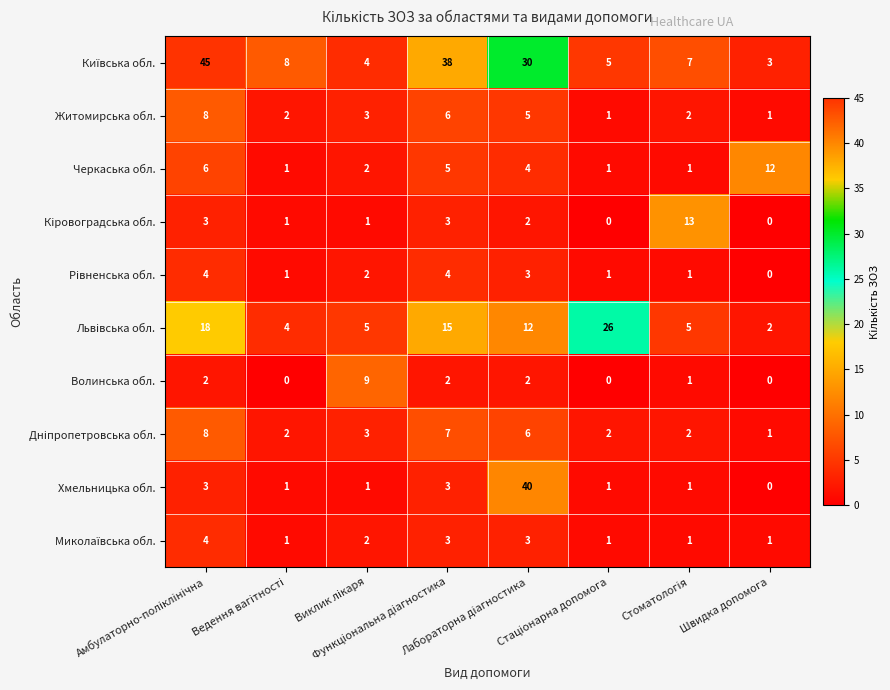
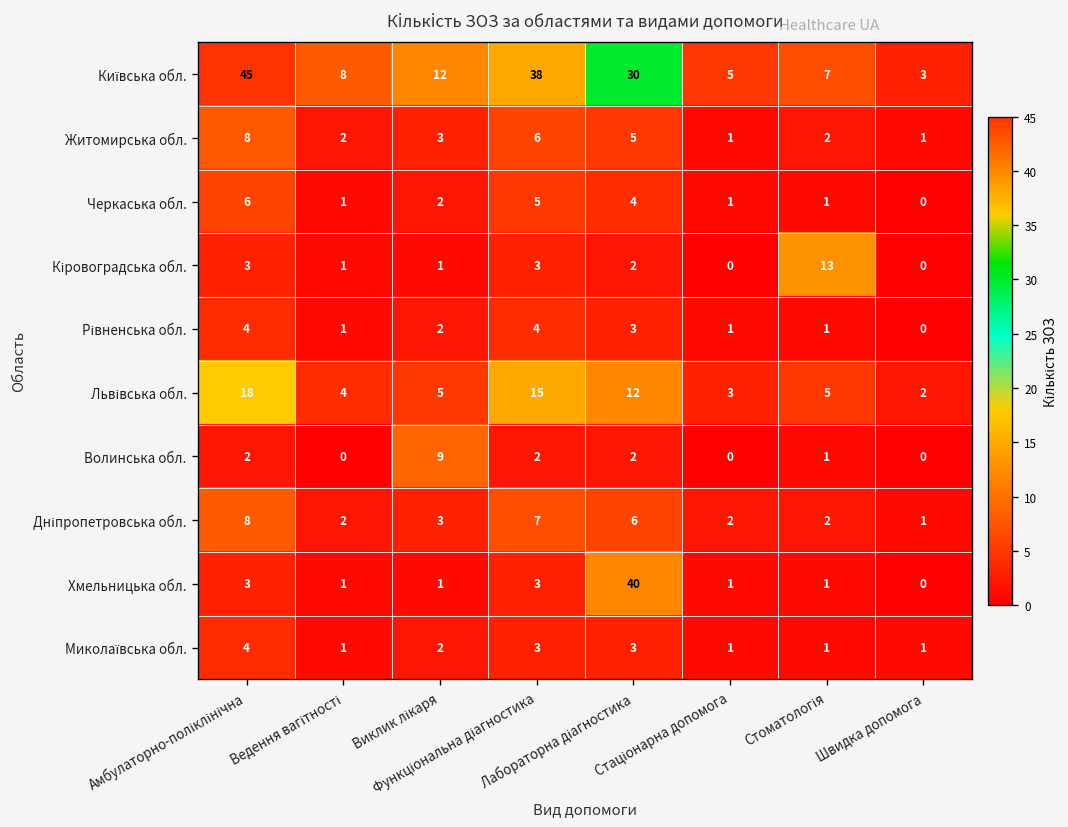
  {
    "Київська обл.": {
      "Амбулаторно-поліклінічна": 45,
      "Ведення вагітності": 8,
-     "Виклик лікаря": 4,
+     "Виклик лікаря": 12,
      "Функціональна діагностика": 38,
      "Лабораторна діагностика": 30,
      "Стаціонарна допомога": 5,
      "Стоматологія": 7,
      "Швидка допомога": 3
    },
    "Житомирська обл.": {
      "Амбулаторно-поліклінічна": 8,
      "Ведення вагітності": 2,
      "Виклик лікаря": 3,
      "Функціональна діагностика": 6,
      "Лабораторна діагностика": 5,
      "Стаціонарна допомога": 1,
      "Стоматологія": 2,
      "Швидка допомога": 1
    },
    "Черкаська обл.": {
      "Амбулаторно-поліклінічна": 6,
      "Ведення вагітності": 1,
      "Виклик лікаря": 2,
      "Функціональна діагностика": 5,
      "Лабораторна діагностика": 4,
      "Стаціонарна допомога": 1,
      "Стоматологія": 1,
-     "Швидка допомога": 12
+     "Швидка допомога": 0
    },
    "Кіровоградська обл.": {
      "Амбулаторно-поліклінічна": 3,
      "Ведення вагітності": 1,
      "Виклик лікаря": 1,
      "Функціональна діагностика": 3,
      "Лабораторна діагностика": 2,
      "Стаціонарна допомога": 0,
      "Стоматологія": 13,
      "Швидка допомога": 0
    },
    "Рівненська обл.": {
      "Амбулаторно-поліклінічна": 4,
      "Ведення вагітності": 1,
      "Виклик лікаря": 2,
      "Функціональна діагностика": 4,
      "Лабораторна діагностика": 3,
      "Стаціонарна допомога": 1,
      "Стоматологія": 1,
      "Швидка допомога": 0
    },
    "Львівська обл.": {
      "Амбулаторно-поліклінічна": 18,
      "Ведення вагітності": 4,
      "Виклик лікаря": 5,
      "Функціональна діагностика": 15,
      "Лабораторна діагностика": 12,
-     "Стаціонарна допомога": 26,
+     "Стаціонарна допомога": 3,
      "Стоматологія": 5,
      "Швидка допомога": 2
    },
    "Волинська обл.": {
      "Амбулаторно-поліклінічна": 2,
      "Ведення вагітності": 0,
      "Виклик лікаря": 9,
      "Функціональна діагностика": 2,
      "Лабораторна діагностика": 2,
      "Стаціонарна допомога": 0,
      "Стоматологія": 1,
      "Швидка допомога": 0
    },
    "Дніпропетровська обл.": {
      "Амбулаторно-поліклінічна": 8,
      "Ведення вагітності": 2,
      "Виклик лікаря": 3,
      "Функціональна діагностика": 7,
      "Лабораторна діагностика": 6,
      "Стаціонарна допомога": 2,
      "Стоматологія": 2,
      "Швидка допомога": 1
    },
    "Хмельницька обл.": {
      "Амбулаторно-поліклінічна": 3,
      "Ведення вагітності": 1,
      "Виклик лікаря": 1,
      "Функціональна діагностика": 3,
      "Лабораторна діагностика": 40,
      "Стаціонарна допомога": 1,
      "Стоматологія": 1,
      "Швидка допомога": 0
    },
    "Миколаївська обл.": {
      "Амбулаторно-поліклінічна": 4,
      "Ведення вагітності": 1,
      "Виклик лікаря": 2,
      "Функціональна діагностика": 3,
      "Лабораторна діагностика": 3,
      "Стаціонарна допомога": 1,
      "Стоматологія": 1,
      "Швидка допомога": 1
    }
  }
